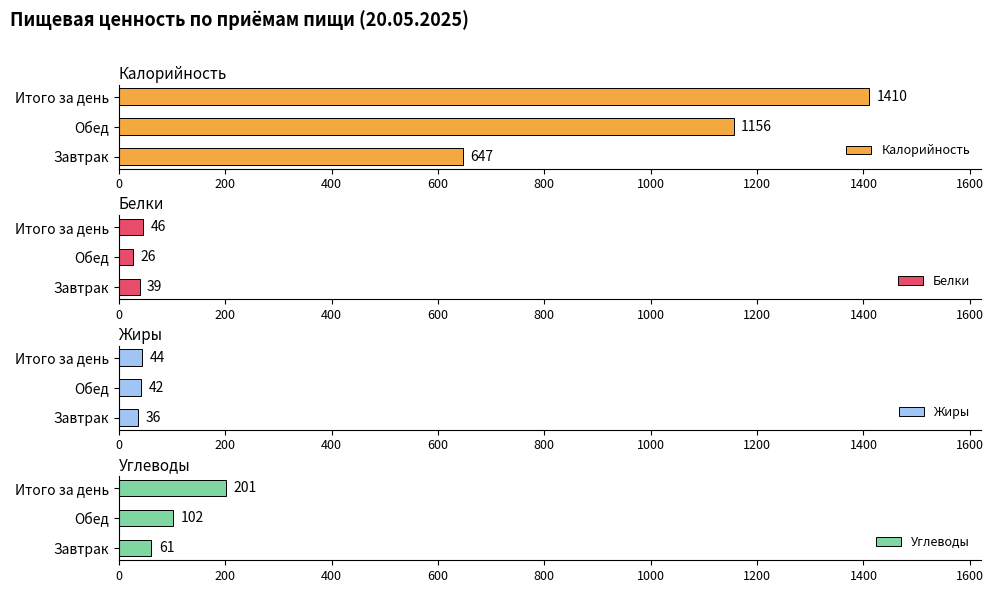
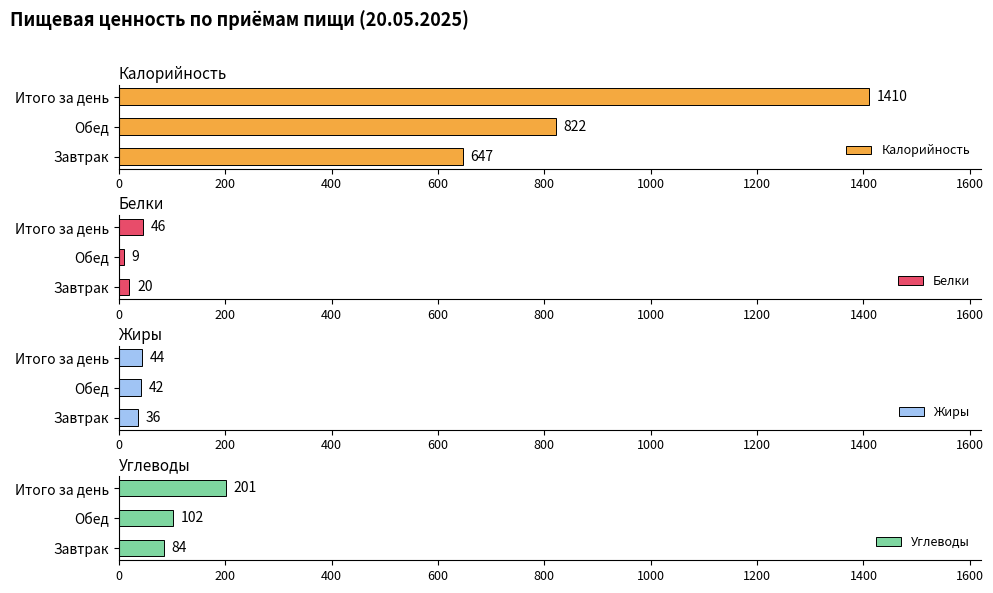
  {
    "Калорийность": {
      "Итого за день": 1410,
-     "Обед": 1156,
+     "Обед": 822,
      "Завтрак": 647
    },
    "Белки": {
      "Итого за день": 46,
-     "Обед": 26,
-     "Завтрак": 39
+     "Обед": 9,
+     "Завтрак": 20
    },
    "Жиры": {
      "Итого за день": 44,
      "Обед": 42,
      "Завтрак": 36
    },
    "Углеводы": {
      "Итого за день": 201,
      "Обед": 102,
-     "Завтрак": 61
+     "Завтрак": 84
    }
  }
